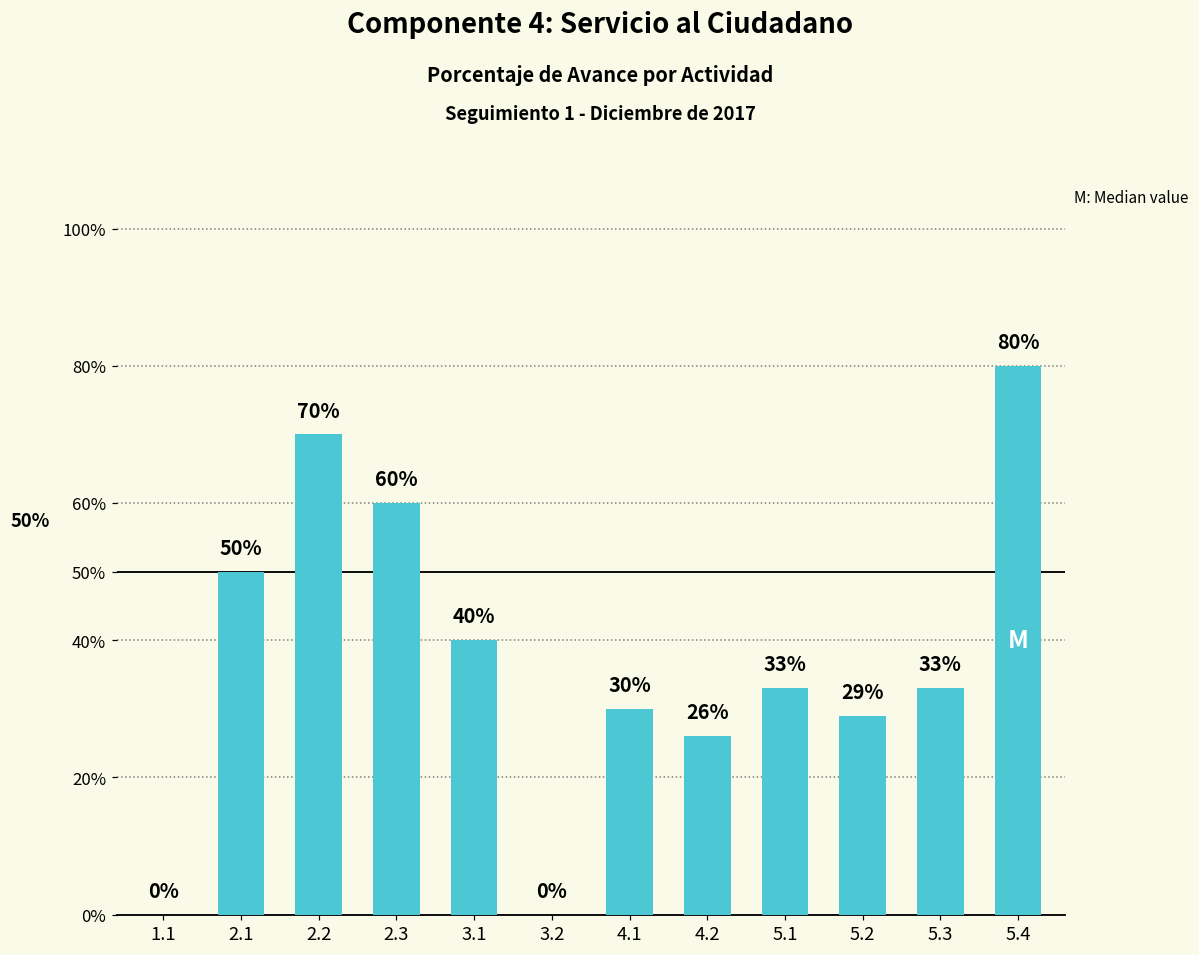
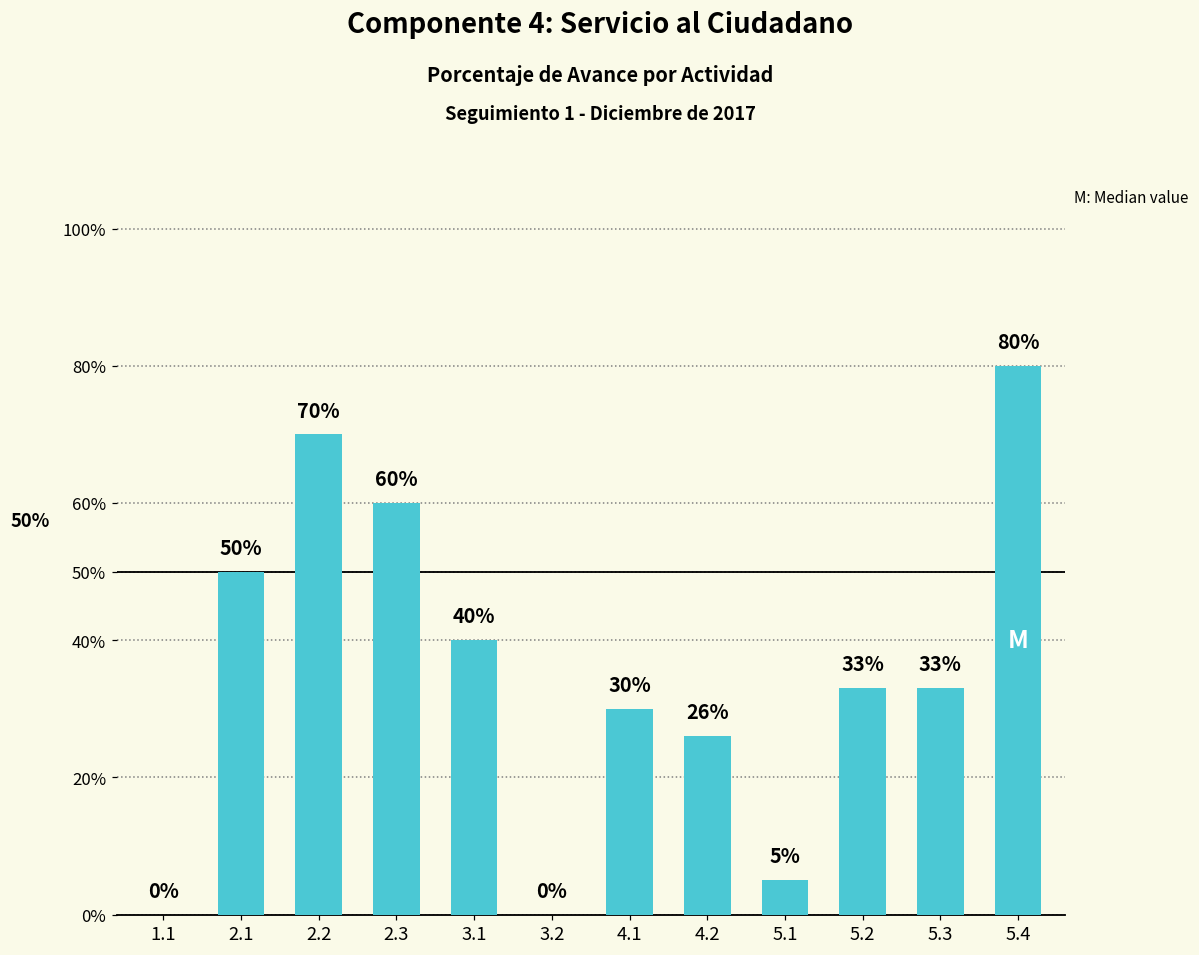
  {
    "1.1": "0%",
    "2.1": "50%",
    "2.2": "70%",
    "2.3": "60%",
    "3.1": "40%",
    "3.2": "0%",
    "4.1": "30%",
    "4.2": "26%",
-   "5.1": "33%",
-   "5.2": "29%",
+   "5.1": "5%",
+   "5.2": "33%",
    "5.3": "33%",
    "5.4": "80%"
  }
